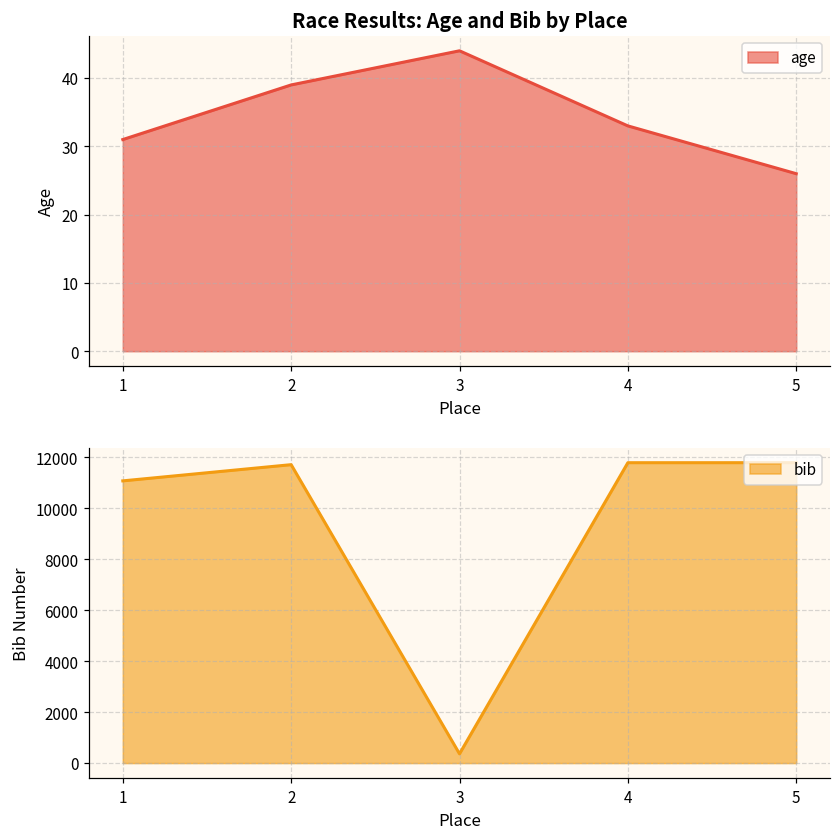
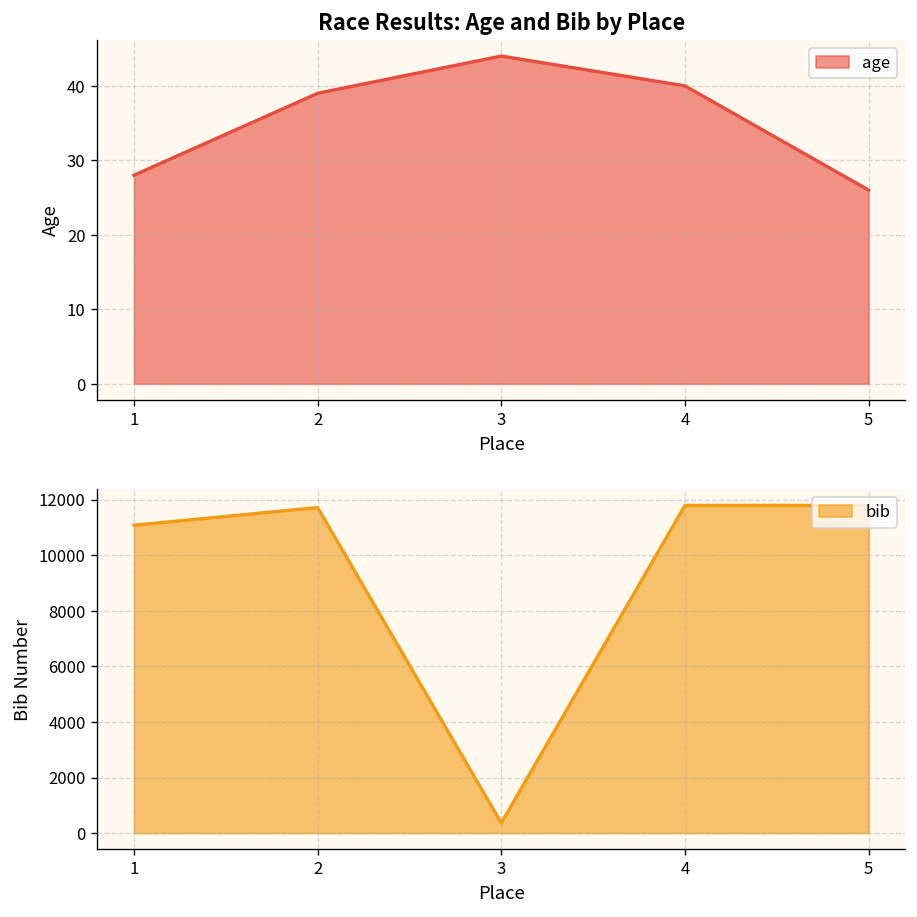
  {
    "Race Results: Age and Bib by Place": {
-     "1": 31,
+     "1": 28,
      "2": 39,
      "3": 44,
-     "4": 33,
+     "4": 40,
      "5": 26
    }
  }
